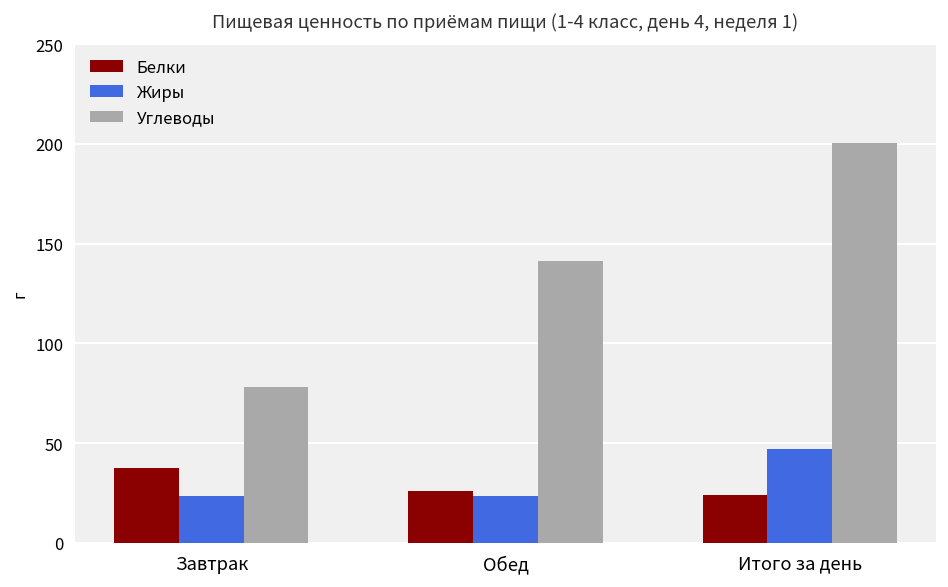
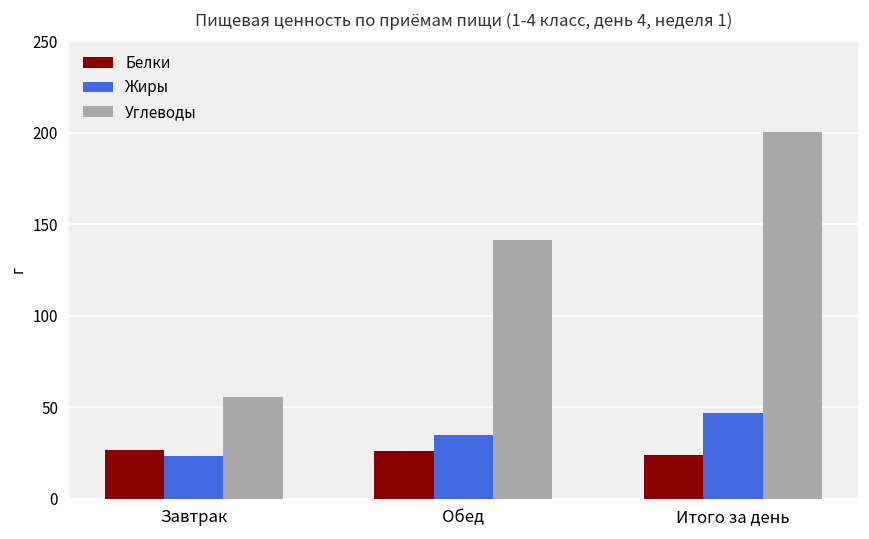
  {
    "Белки": {
-     "Завтрак": 38,
+     "Завтрак": 26,
      "Обед": 26,
      "Итого за день": 24
    },
    "Жиры": {
      "Завтрак": 23,
-     "Обед": 24,
+     "Обед": 35,
      "Итого за день": 47
    },
    "Углеводы": {
-     "Завтрак": 78,
+     "Завтрак": 56,
      "Обед": 141,
      "Итого за день": 200
    }
  }
